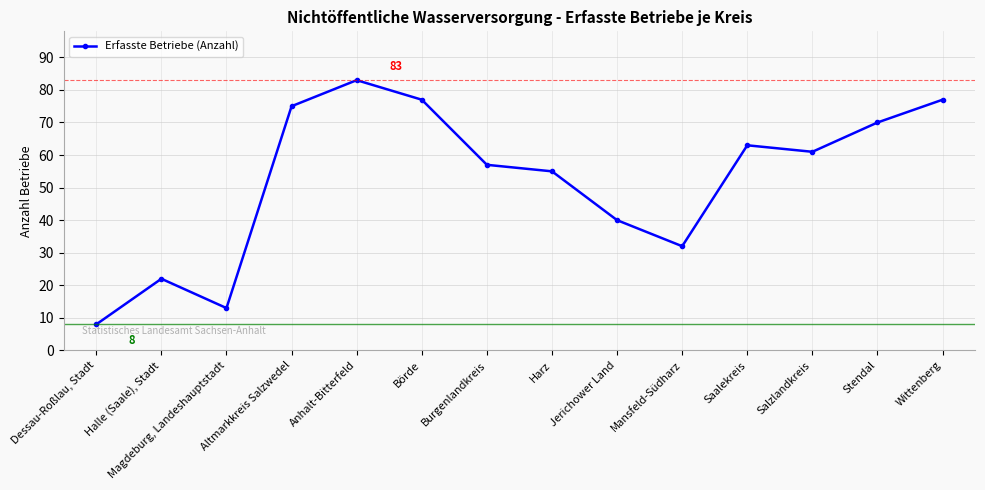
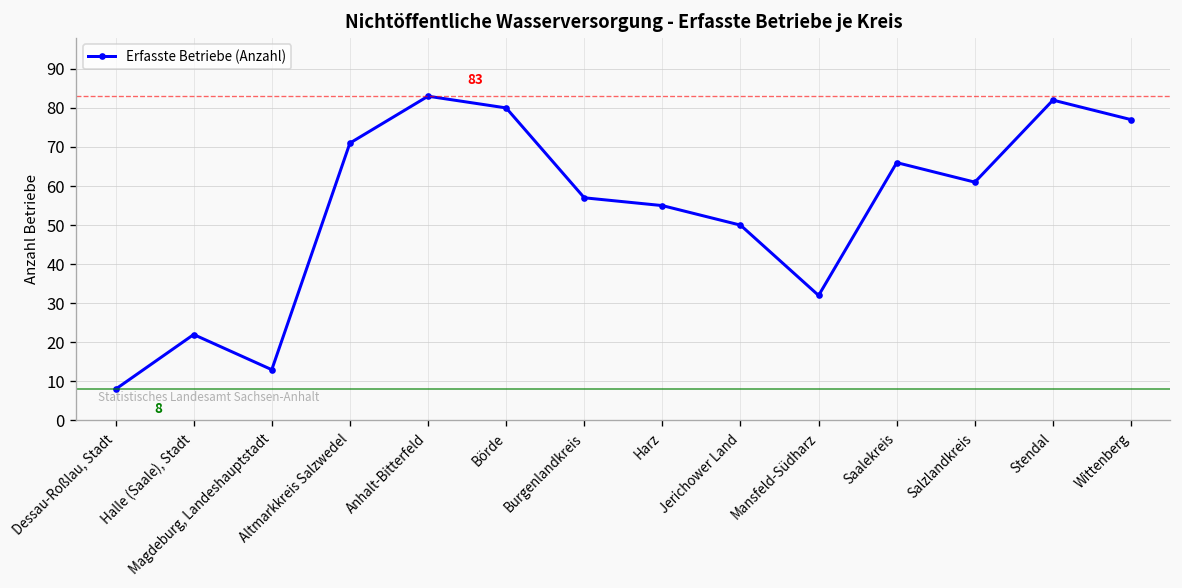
  {
    "Halle (Saale), Stadt": 22,
    "Magdeburg, Landeshauptstadt": 13,
-   "Altmarkkreis Salzwedel": 75,
+   "Altmarkkreis Salzwedel": 71,
    "Anhalt-Bitterfeld": 83,
-   "Börde": 77,
+   "Börde": 80,
    "Burgenlandkreis": 57,
    "Harz": 55,
-   "Jerichower Land": 40,
+   "Jerichower Land": 50,
    "Mansfeld-Südharz": 32,
-   "Saalekreis": 63,
+   "Saalekreis": 66,
    "Salzlandkreis": 61,
-   "Stendal": 70,
+   "Stendal": 82,
    "Wittenberg": 77
  }
